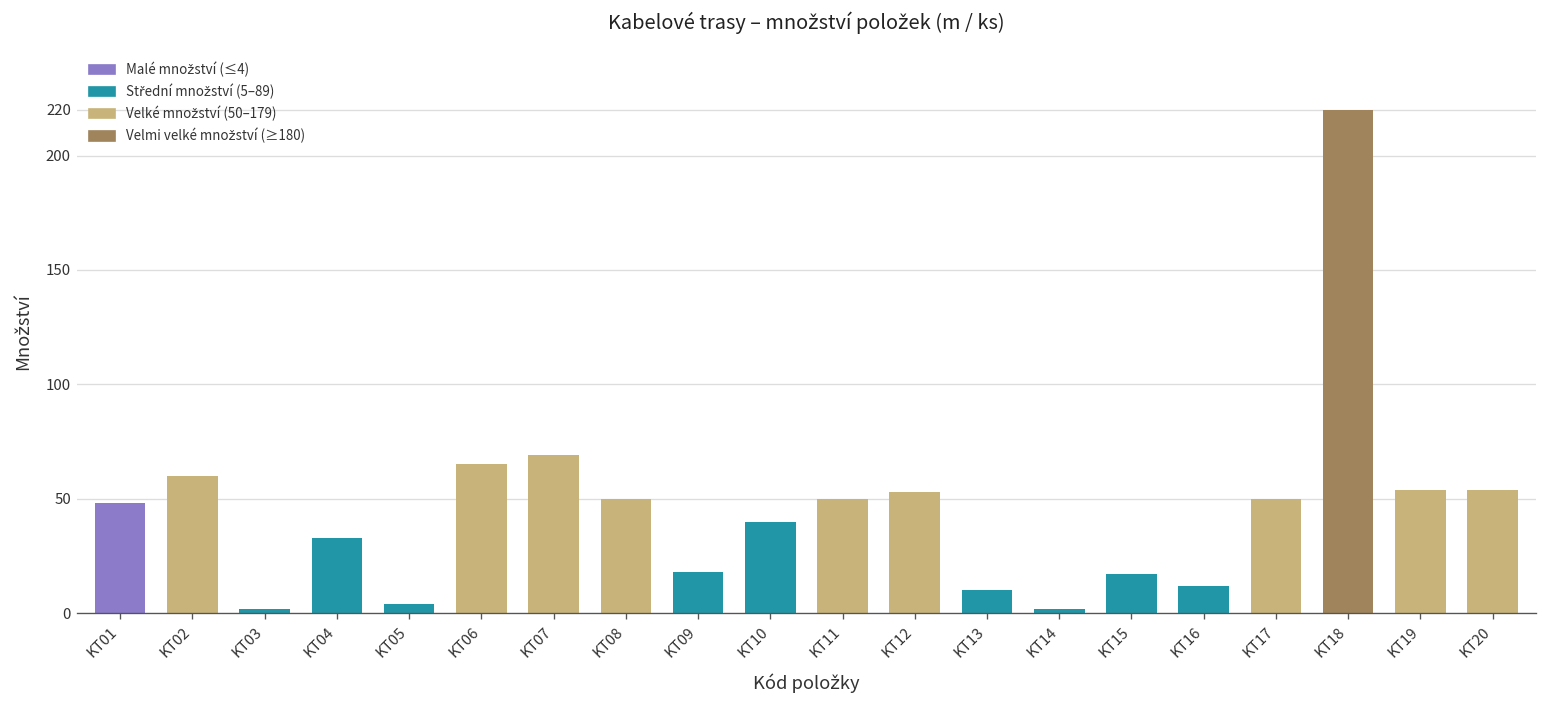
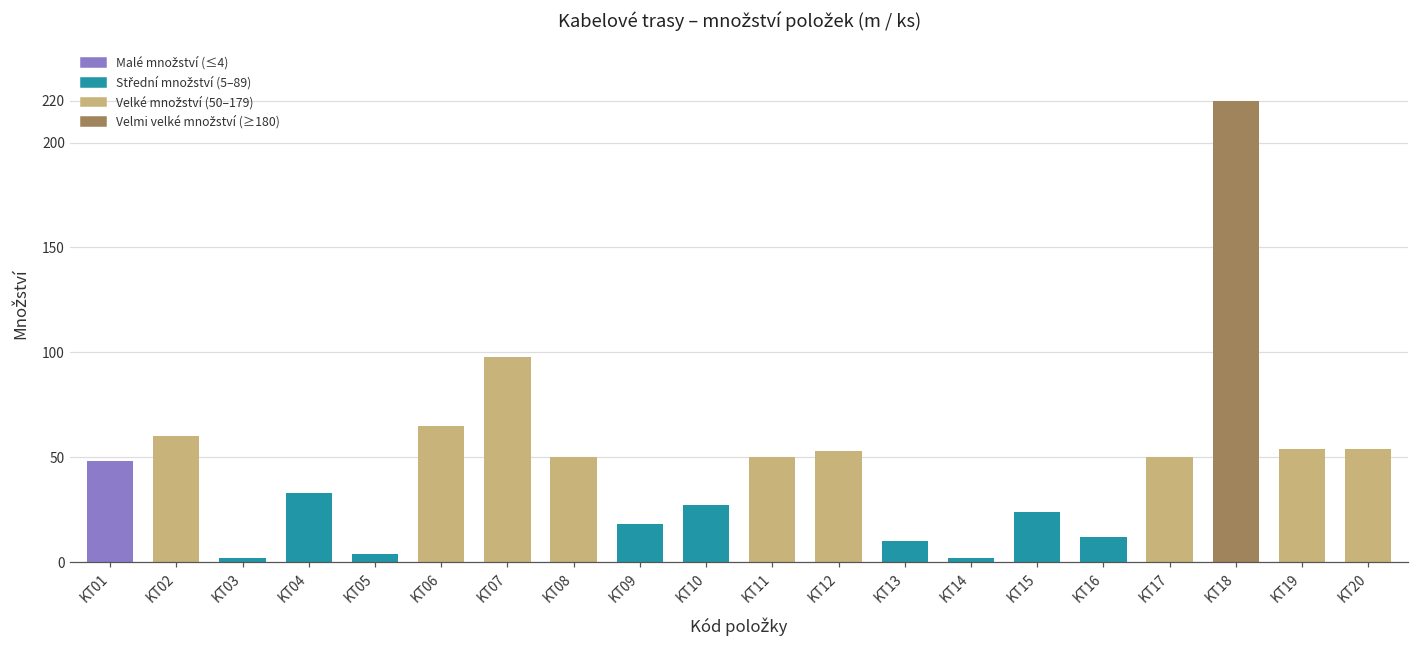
  {
    "KT01": 48,
    "KT02": 60,
    "KT03": 2,
    "KT04": 33,
    "KT05": 4,
    "KT06": 65,
-   "KT07": 69,
+   "KT07": 98,
    "KT08": 50,
    "KT09": 18,
-   "KT10": 40,
+   "KT10": 27,
    "KT11": 50,
    "KT12": 53,
    "KT13": 10,
    "KT14": 2,
-   "KT15": 17,
+   "KT15": 24,
    "KT16": 12,
    "KT17": 50,
    "KT18": 220,
    "KT19": 54,
    "KT20": 54
  }
